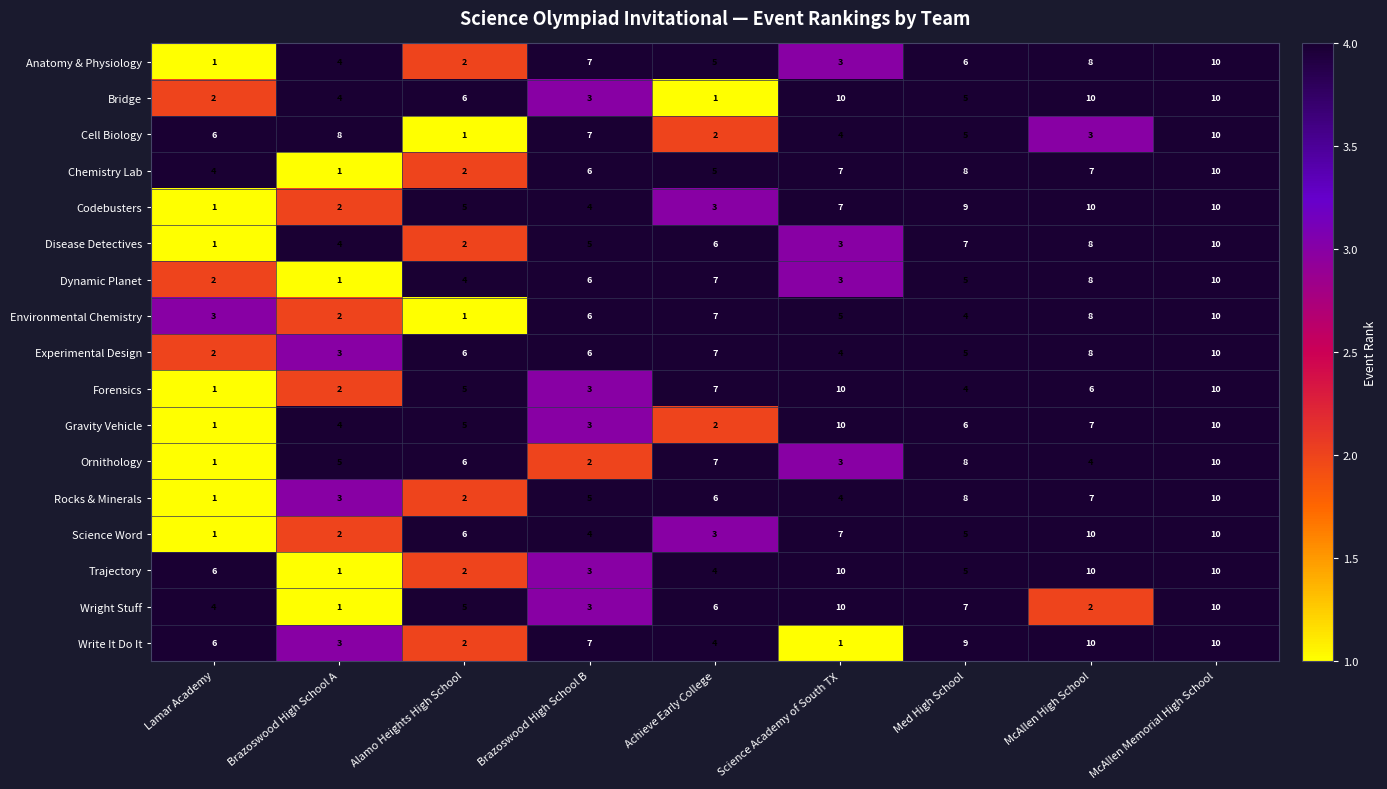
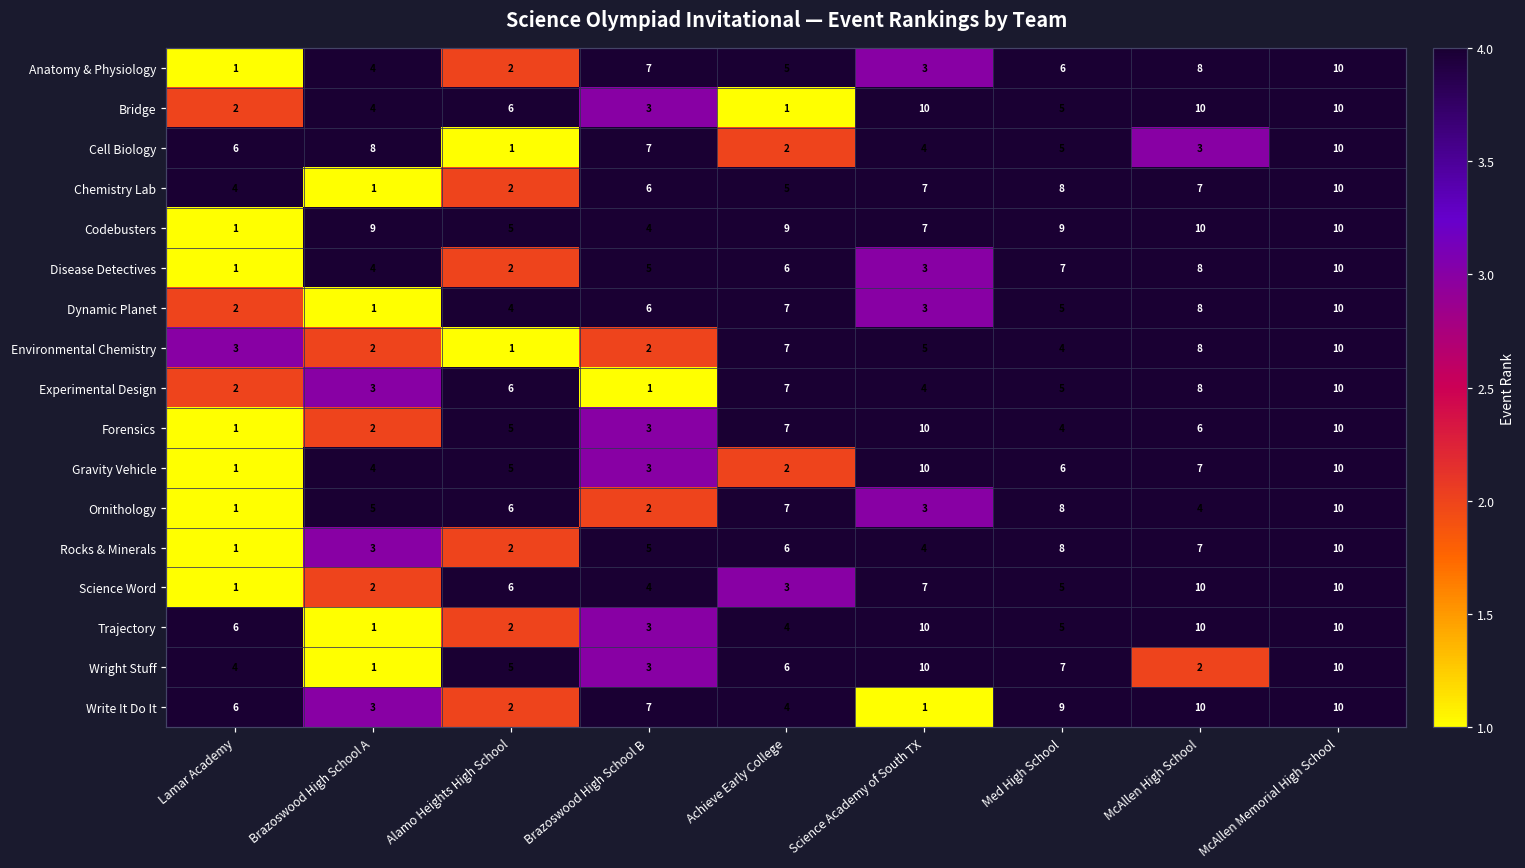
  {
    "Anatomy & Physiology": {
      "Lamar Academy": 1,
      "Brazoswood High School A": 4,
      "Alamo Heights High School": 2,
      "Brazoswood High School B": 7,
      "Achieve Early College": 5,
      "Science Academy of South TX": 3,
      "Med High School": 6,
      "McAllen High School": 8,
      "McAllen Memorial High School": 10
    },
    "Bridge": {
      "Lamar Academy": 2,
      "Brazoswood High School A": 4,
      "Alamo Heights High School": 6,
      "Brazoswood High School B": 3,
      "Achieve Early College": 1,
      "Science Academy of South TX": 10,
      "Med High School": 5,
      "McAllen High School": 10,
      "McAllen Memorial High School": 10
    },
    "Cell Biology": {
      "Lamar Academy": 6,
      "Brazoswood High School A": 8,
      "Alamo Heights High School": 1,
      "Brazoswood High School B": 7,
      "Achieve Early College": 2,
      "Science Academy of South TX": 4,
      "Med High School": 5,
      "McAllen High School": 3,
      "McAllen Memorial High School": 10
    },
    "Chemistry Lab": {
      "Lamar Academy": 4,
      "Brazoswood High School A": 1,
      "Alamo Heights High School": 2,
      "Brazoswood High School B": 6,
      "Achieve Early College": 5,
      "Science Academy of South TX": 7,
      "Med High School": 8,
      "McAllen High School": 7,
      "McAllen Memorial High School": 10
    },
    "Codebusters": {
      "Lamar Academy": 1,
-     "Brazoswood High School A": 2,
+     "Brazoswood High School A": 9,
      "Alamo Heights High School": 5,
      "Brazoswood High School B": 4,
-     "Achieve Early College": 3,
+     "Achieve Early College": 9,
      "Science Academy of South TX": 7,
      "Med High School": 9,
      "McAllen High School": 10,
      "McAllen Memorial High School": 10
    },
    "Disease Detectives": {
      "Lamar Academy": 1,
      "Brazoswood High School A": 4,
      "Alamo Heights High School": 2,
      "Brazoswood High School B": 5,
      "Achieve Early College": 6,
      "Science Academy of South TX": 3,
      "Med High School": 7,
      "McAllen High School": 8,
      "McAllen Memorial High School": 10
    },
    "Dynamic Planet": {
      "Lamar Academy": 2,
      "Brazoswood High School A": 1,
      "Alamo Heights High School": 4,
      "Brazoswood High School B": 6,
      "Achieve Early College": 7,
      "Science Academy of South TX": 3,
      "Med High School": 5,
      "McAllen High School": 8,
      "McAllen Memorial High School": 10
    },
    "Environmental Chemistry": {
      "Lamar Academy": 3,
      "Brazoswood High School A": 2,
      "Alamo Heights High School": 1,
-     "Brazoswood High School B": 6,
+     "Brazoswood High School B": 2,
      "Achieve Early College": 7,
      "Science Academy of South TX": 5,
      "Med High School": 4,
      "McAllen High School": 8,
      "McAllen Memorial High School": 10
    },
    "Experimental Design": {
      "Lamar Academy": 2,
      "Brazoswood High School A": 3,
      "Alamo Heights High School": 6,
-     "Brazoswood High School B": 6,
+     "Brazoswood High School B": 1,
      "Achieve Early College": 7,
      "Science Academy of South TX": 4,
      "Med High School": 5,
      "McAllen High School": 8,
      "McAllen Memorial High School": 10
    },
    "Forensics": {
      "Lamar Academy": 1,
      "Brazoswood High School A": 2,
      "Alamo Heights High School": 5,
      "Brazoswood High School B": 3,
      "Achieve Early College": 7,
      "Science Academy of South TX": 10,
      "Med High School": 4,
      "McAllen High School": 6,
      "McAllen Memorial High School": 10
    },
    "Gravity Vehicle": {
      "Lamar Academy": 1,
      "Brazoswood High School A": 4,
      "Alamo Heights High School": 5,
      "Brazoswood High School B": 3,
      "Achieve Early College": 2,
      "Science Academy of South TX": 10,
      "Med High School": 6,
      "McAllen High School": 7,
      "McAllen Memorial High School": 10
    },
    "Ornithology": {
      "Lamar Academy": 1,
      "Brazoswood High School A": 5,
      "Alamo Heights High School": 6,
      "Brazoswood High School B": 2,
      "Achieve Early College": 7,
      "Science Academy of South TX": 3,
      "Med High School": 8,
      "McAllen High School": 4,
      "McAllen Memorial High School": 10
    },
    "Rocks & Minerals": {
      "Lamar Academy": 1,
      "Brazoswood High School A": 3,
      "Alamo Heights High School": 2,
      "Brazoswood High School B": 5,
      "Achieve Early College": 6,
      "Science Academy of South TX": 4,
      "Med High School": 8,
      "McAllen High School": 7,
      "McAllen Memorial High School": 10
    },
    "Science Word": {
      "Lamar Academy": 1,
      "Brazoswood High School A": 2,
      "Alamo Heights High School": 6,
      "Brazoswood High School B": 4,
      "Achieve Early College": 3,
      "Science Academy of South TX": 7,
      "Med High School": 5,
      "McAllen High School": 10,
      "McAllen Memorial High School": 10
    },
    "Trajectory": {
      "Lamar Academy": 6,
      "Brazoswood High School A": 1,
      "Alamo Heights High School": 2,
      "Brazoswood High School B": 3,
      "Achieve Early College": 4,
      "Science Academy of South TX": 10,
      "Med High School": 5,
      "McAllen High School": 10,
      "McAllen Memorial High School": 10
    },
    "Wright Stuff": {
      "Lamar Academy": 4,
      "Brazoswood High School A": 1,
      "Alamo Heights High School": 5,
      "Brazoswood High School B": 3,
      "Achieve Early College": 6,
      "Science Academy of South TX": 10,
      "Med High School": 7,
      "McAllen High School": 2,
      "McAllen Memorial High School": 10
    },
    "Write It Do It": {
      "Lamar Academy": 6,
      "Brazoswood High School A": 3,
      "Alamo Heights High School": 2,
      "Brazoswood High School B": 7,
      "Achieve Early College": 4,
      "Science Academy of South TX": 1,
      "Med High School": 9,
      "McAllen High School": 10,
      "McAllen Memorial High School": 10
    }
  }
